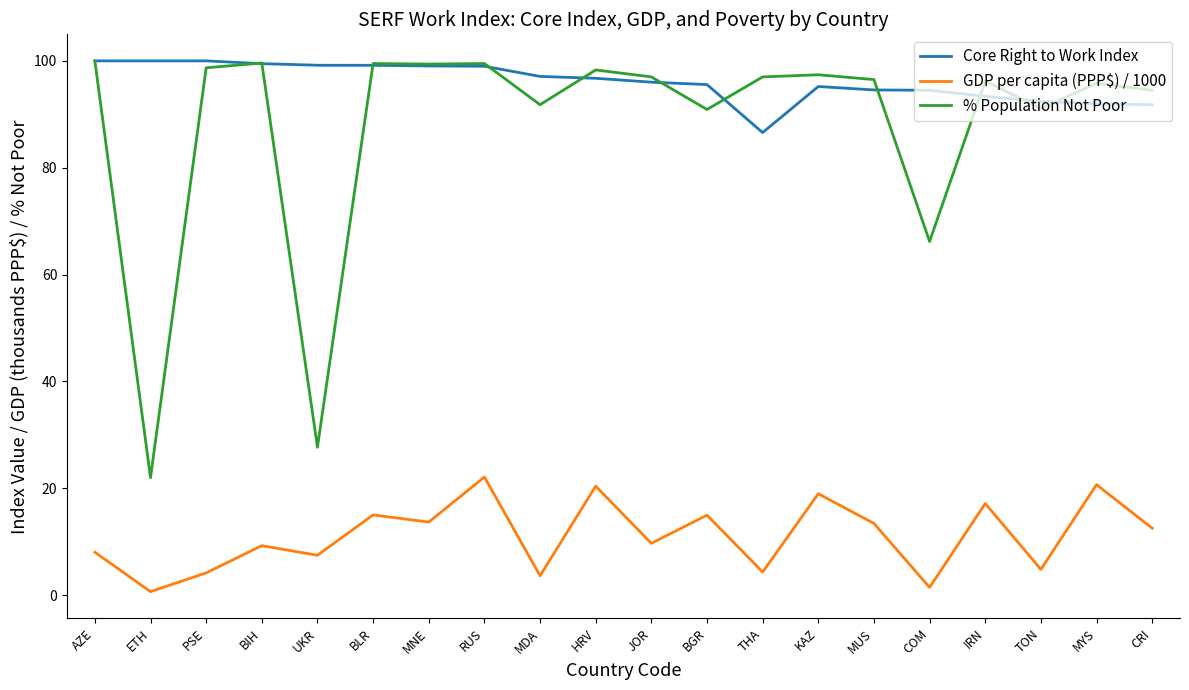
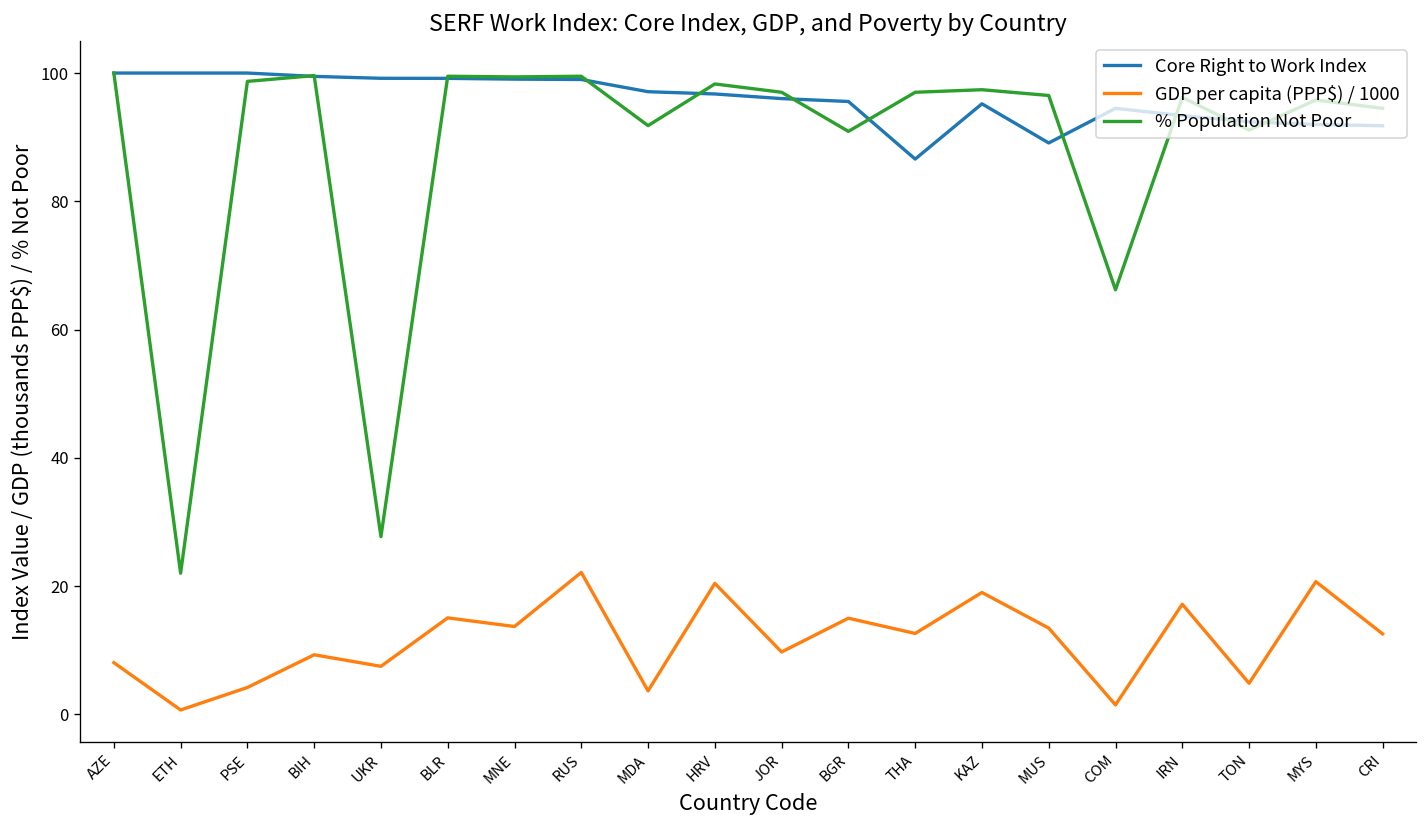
  {
    "Core Right to Work Index": {
      "ETH": 100,
      "PSE": 100,
      "UKR": 99,
      "RUS": 99,
      "MDA": 97,
      "HRV": 97,
      "JOR": 96,
      "BGR": 96,
      "THA": 87,
      "KAZ": 95,
-     "MUS": 95
+     "MUS": 89
    },
    "GDP per capita (PPP$) / 1000": {
      "AZE": 8,
      "ETH": 1,
      "PSE": 4,
      "BIH": 9,
      "UKR": 7,
      "BLR": 15,
      "MNE": 14,
      "RUS": 22,
      "MDA": 4,
      "HRV": 20,
      "JOR": 10,
      "BGR": 15,
-     "THA": 4,
+     "THA": 13,
      "KAZ": 19,
      "MUS": 13,
      "COM": 1,
      "IRN": 17,
      "TON": 5,
      "MYS": 21,
      "CRI": 13
    },
    "% Population Not Poor": {
      "ETH": 22,
      "PSE": 99,
      "UKR": 28,
      "RUS": 100,
      "MDA": 92,
      "HRV": 98,
      "JOR": 97,
      "BGR": 91,
      "THA": 97,
      "KAZ": 97,
      "MUS": 97,
      "COM": 66
    }
  }
